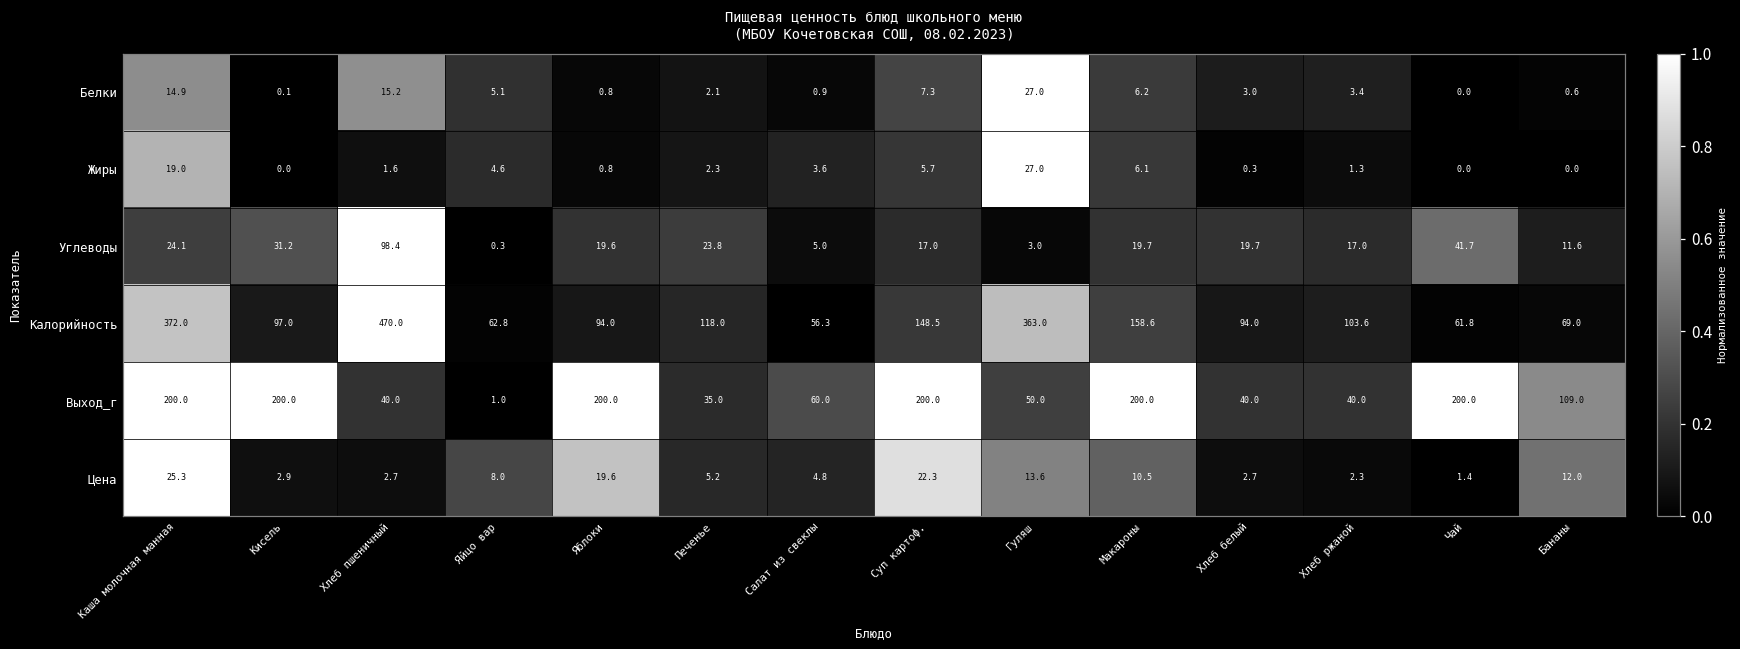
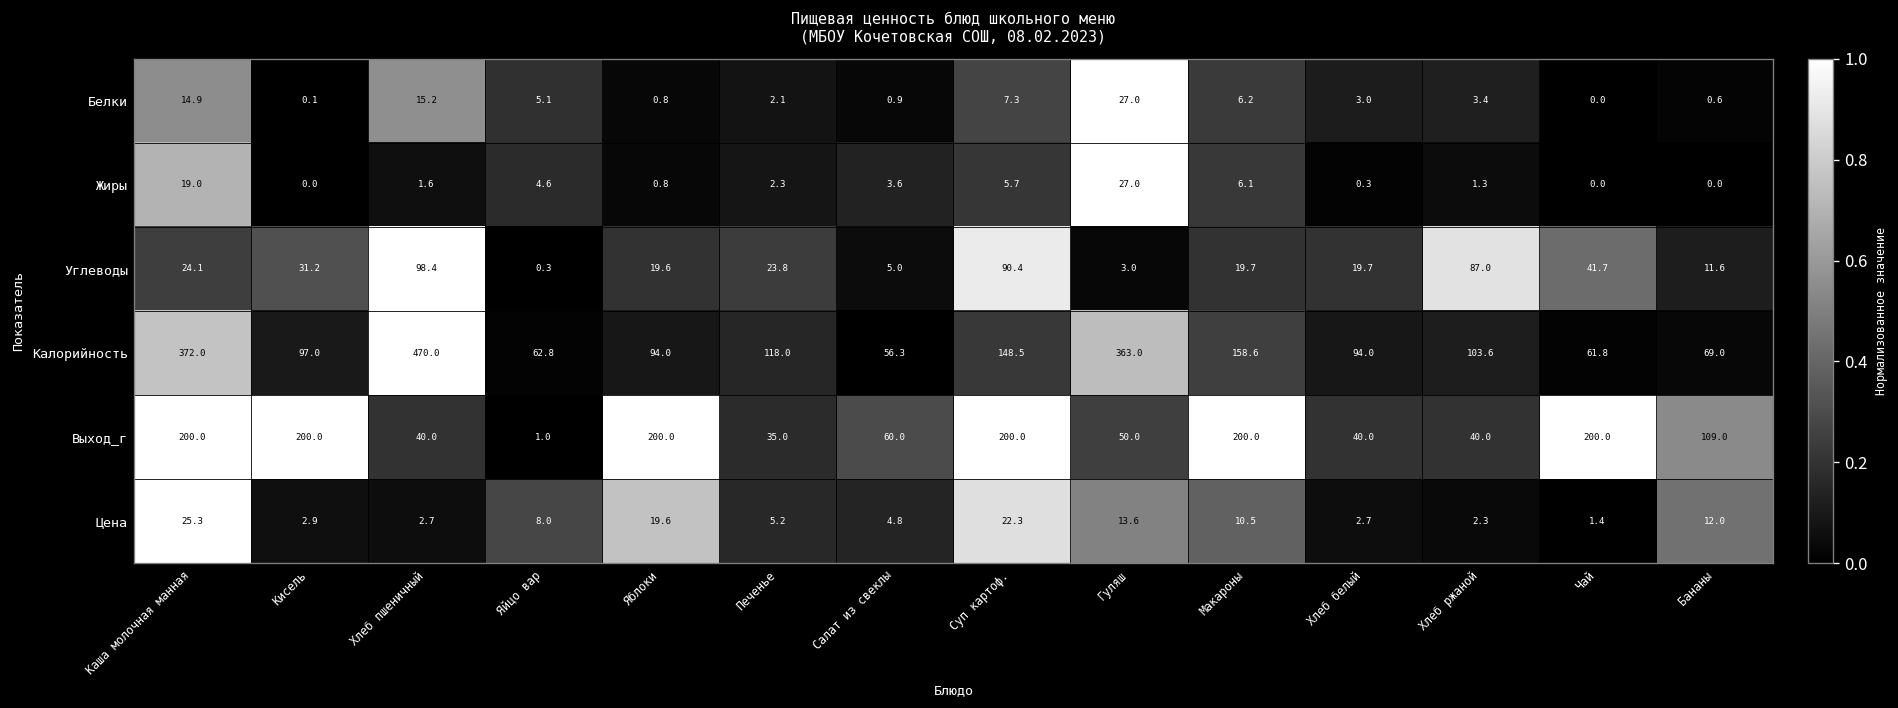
  {
    "Белки": {
      "Каша молочная манная": 14.9,
      "Кисель": 0.1,
      "Хлеб пшеничный": 15.2,
      "Яйцо вар": 5.1,
      "Яблоки": 0.8,
      "Печенье": 2.1,
      "Салат из свеклы": 0.9,
      "Суп картоф.": 7.3,
      "Гуляш": 27.0,
      "Макароны": 6.2,
      "Хлеб белый": 3.0,
      "Хлеб ржаной": 3.4,
      "Чай": 0.0,
      "Бананы": 0.6
    },
    "Жиры": {
      "Каша молочная манная": 19.0,
      "Кисель": 0.0,
      "Хлеб пшеничный": 1.6,
      "Яйцо вар": 4.6,
      "Яблоки": 0.8,
      "Печенье": 2.3,
      "Салат из свеклы": 3.6,
      "Суп картоф.": 5.7,
      "Гуляш": 27.0,
      "Макароны": 6.1,
      "Хлеб белый": 0.3,
      "Хлеб ржаной": 1.3,
      "Чай": 0.0,
      "Бананы": 0.0
    },
    "Углеводы": {
      "Каша молочная манная": 24.1,
      "Кисель": 31.2,
      "Хлеб пшеничный": 98.4,
      "Яйцо вар": 0.3,
      "Яблоки": 19.6,
      "Печенье": 23.8,
      "Салат из свеклы": 5.0,
-     "Суп картоф.": 17.0,
+     "Суп картоф.": 90.4,
      "Гуляш": 3.0,
      "Макароны": 19.7,
      "Хлеб белый": 19.7,
-     "Хлеб ржаной": 17.0,
+     "Хлеб ржаной": 87.0,
      "Чай": 41.7,
      "Бананы": 11.6
    },
    "Калорийность": {
      "Каша молочная манная": 372.0,
      "Кисель": 97.0,
      "Хлеб пшеничный": 470.0,
      "Яйцо вар": 62.8,
      "Яблоки": 94.0,
      "Печенье": 118.0,
      "Салат из свеклы": 56.3,
      "Суп картоф.": 148.5,
      "Гуляш": 363.0,
      "Макароны": 158.6,
      "Хлеб белый": 94.0,
      "Хлеб ржаной": 103.6,
      "Чай": 61.8,
      "Бананы": 69.0
    },
    "Выход_г": {
      "Каша молочная манная": 200.0,
      "Кисель": 200.0,
      "Хлеб пшеничный": 40.0,
      "Яйцо вар": 1.0,
      "Яблоки": 200.0,
      "Печенье": 35.0,
      "Салат из свеклы": 60.0,
      "Суп картоф.": 200.0,
      "Гуляш": 50.0,
      "Макароны": 200.0,
      "Хлеб белый": 40.0,
      "Хлеб ржаной": 40.0,
      "Чай": 200.0,
      "Бананы": 109.0
    },
    "Цена": {
      "Каша молочная манная": 25.3,
      "Кисель": 2.9,
      "Хлеб пшеничный": 2.7,
      "Яйцо вар": 8.0,
      "Яблоки": 19.6,
      "Печенье": 5.2,
      "Салат из свеклы": 4.8,
      "Суп картоф.": 22.3,
      "Гуляш": 13.6,
      "Макароны": 10.5,
      "Хлеб белый": 2.7,
      "Хлеб ржаной": 2.3,
      "Чай": 1.4,
      "Бананы": 12.0
    }
  }
